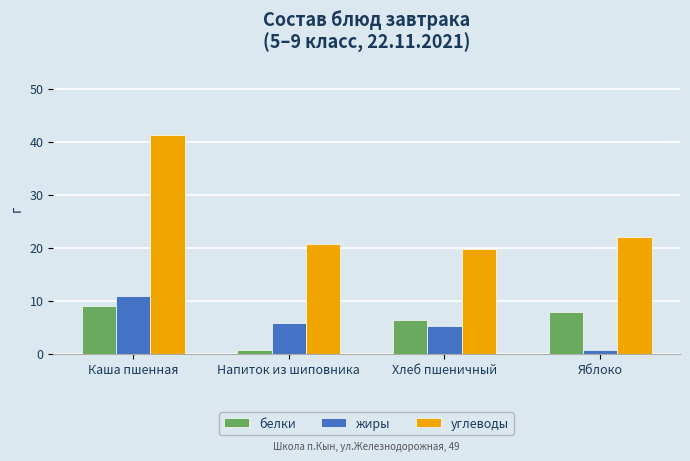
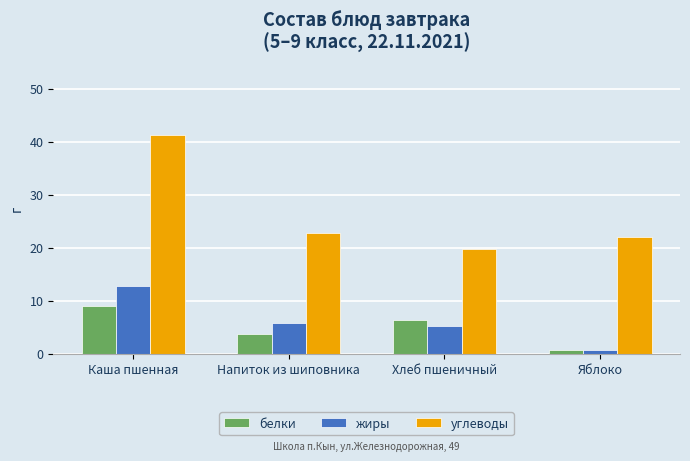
  {
    "белки": {
      "Каша пшенная": 9,
-     "Напиток из шиповника": 1,
+     "Напиток из шиповника": 4,
      "Хлеб пшеничный": 6,
-     "Яблоко": 8
+     "Яблоко": 1
    },
    "жиры": {
-     "Каша пшенная": 11,
+     "Каша пшенная": 13,
      "Напиток из шиповника": 6,
      "Хлеб пшеничный": 5,
      "Яблоко": 1
    },
    "углеводы": {
      "Каша пшенная": 41,
-     "Напиток из шиповника": 21,
+     "Напиток из шиповника": 23,
      "Хлеб пшеничный": 20,
      "Яблоко": 22
    }
  }
